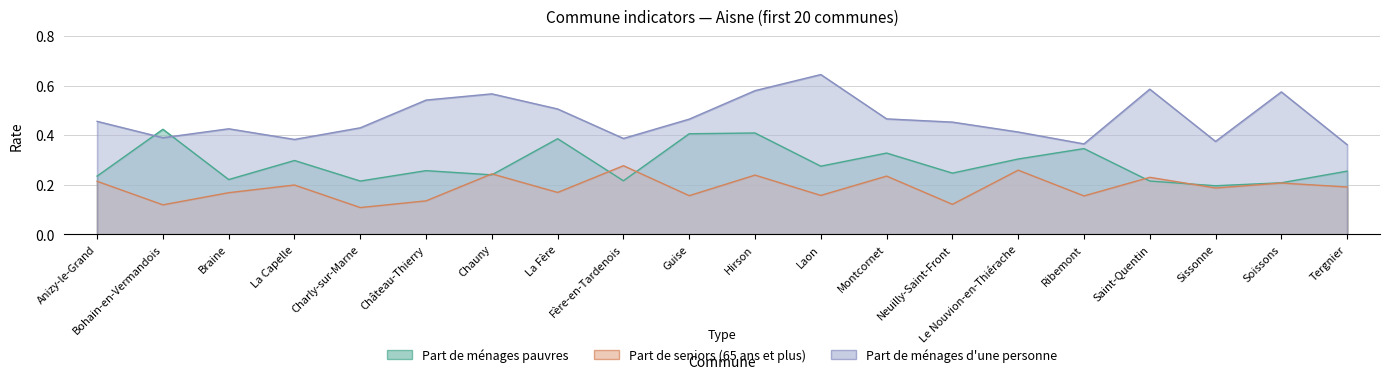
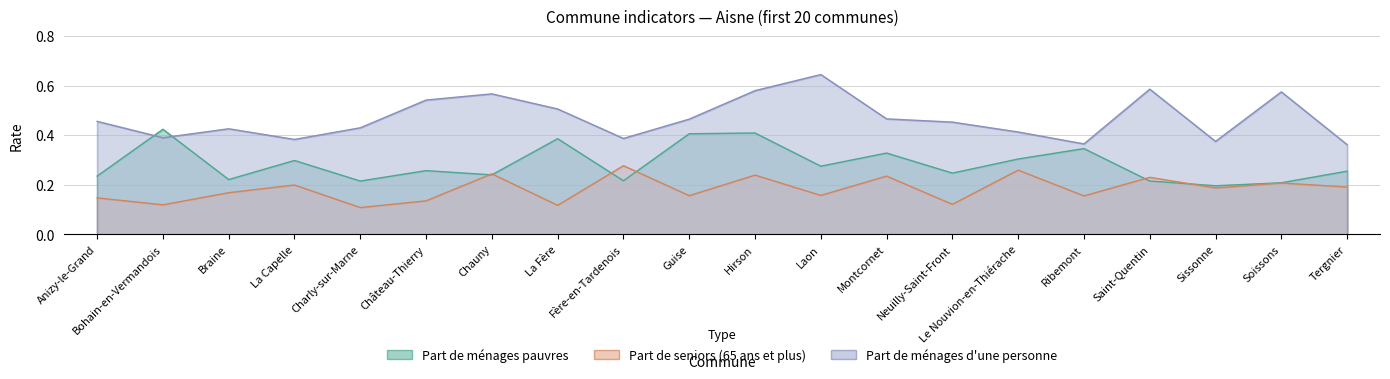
  {
    "Part de seniors (65 ans et plus)": {
-     "Anizy-le-Grand": 0.21,
+     "Anizy-le-Grand": 0.15,
      "Bohain-en-Vermandois": 0.12,
      "Braine": 0.17,
      "La Capelle": 0.20,
      "Charly-sur-Marne": 0.11,
      "Château-Thierry": 0.14,
-     "La Fère": 0.17,
+     "La Fère": 0.12,
      "Fère-en-Tardenois": 0.28,
      "Guise": 0.16,
      "Hirson": 0.24,
      "Laon": 0.16,
      "Montcornet": 0.24,
      "Neuilly-Saint-Front": 0.12,
      "Le Nouvion-en-Thiérache": 0.26,
      "Ribemont": 0.16,
      "Saint-Quentin": 0.23,
      "Tergnier": 0.19
    }
  }
